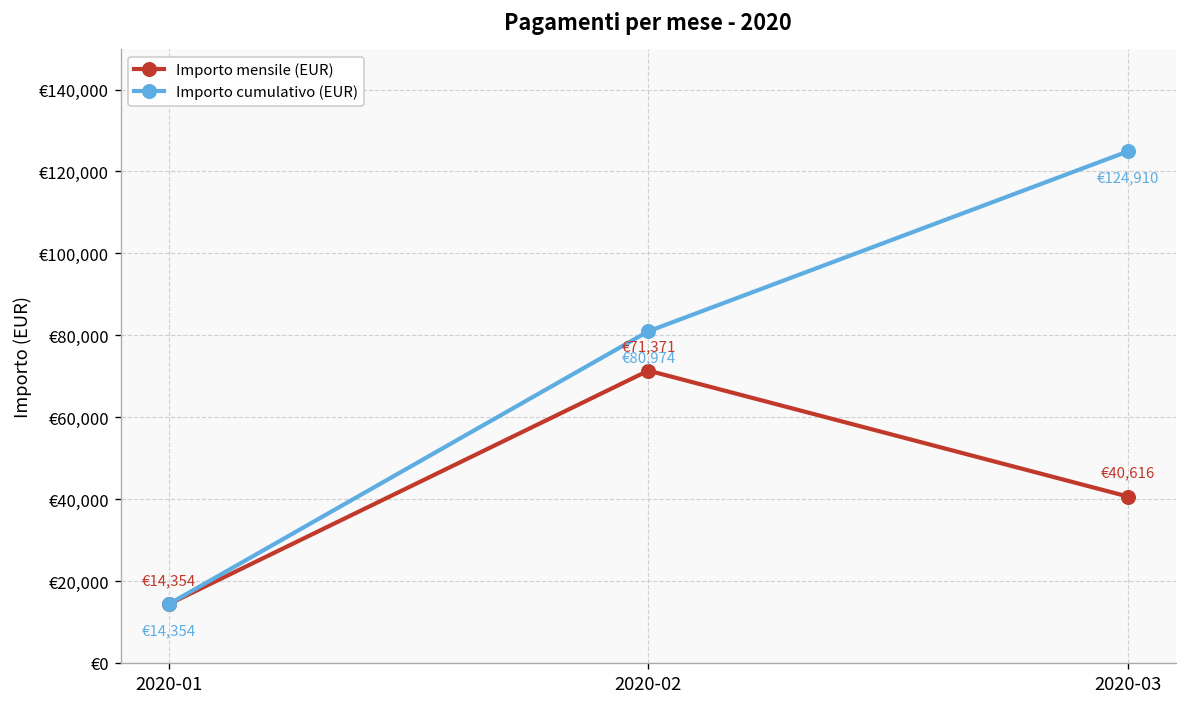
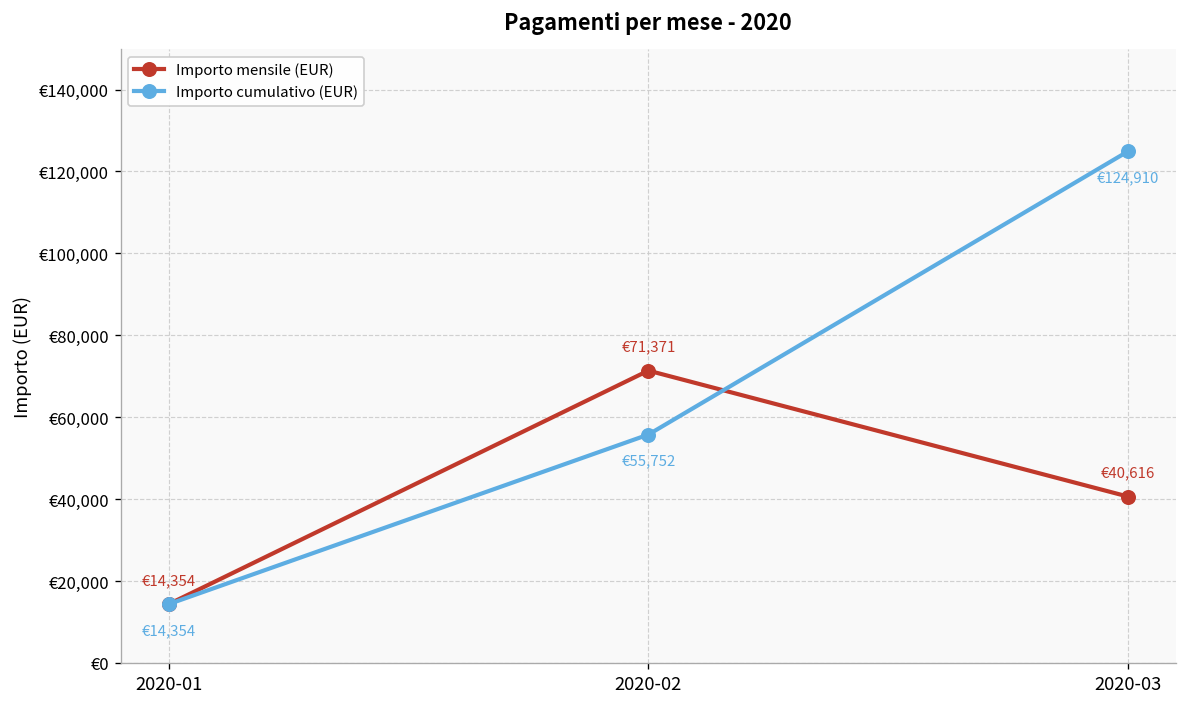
  {
    "Importo mensile (EUR)": {
      "2020-02": "€71,371",
      "2020-03": "€40,616"
    },
    "Importo cumulativo (EUR)": {
-     "2020-02": "€80,974",
+     "2020-02": "€55,752",
      "2020-03": "€124,910"
    }
  }
